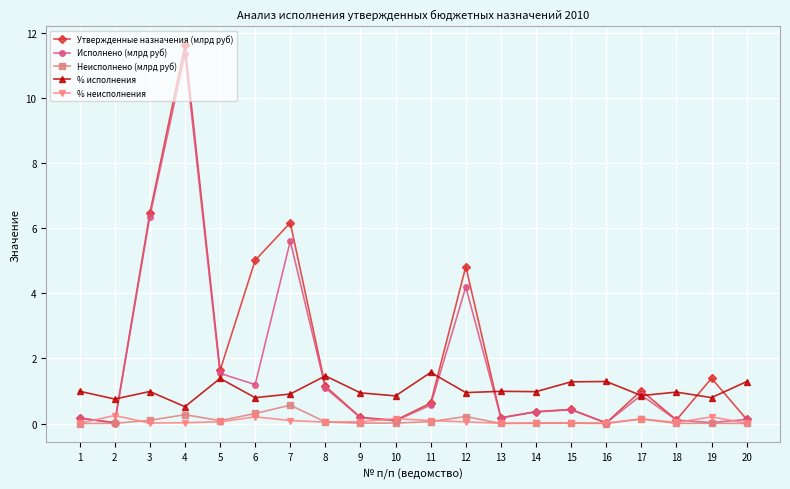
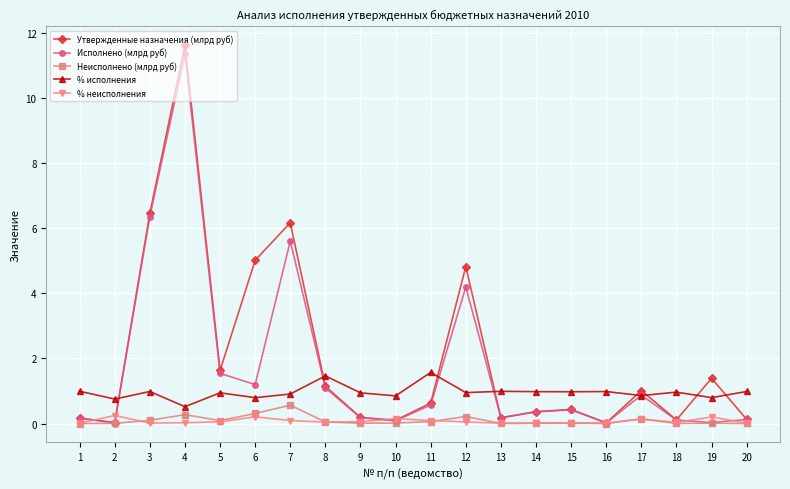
  {
    "Утвержденные назначения (млрд руб)": {
      "3": 6.5,
      "5": 1.6,
      "6": 5.0,
      "7": 6.2,
      "12": 4.8,
      "17": 1.0,
      "19": 1.4
    },
    "% исполнения": {
      "1": 1.0,
      "2": 0.8,
      "3": 1.0,
      "4": 0.5,
-     "5": 1.4,
+     "5": 0.9,
      "6": 0.8,
      "7": 0.9,
      "8": 1.5,
      "9": 0.9,
      "10": 0.9,
      "11": 1.6,
      "12": 1.0,
      "13": 1.0,
      "14": 1.0,
-     "15": 1.3,
-     "16": 1.3,
+     "15": 1.0,
+     "16": 1.0,
      "18": 1.0,
      "19": 0.8,
-     "20": 1.3
+     "20": 1.0
    }
  }
